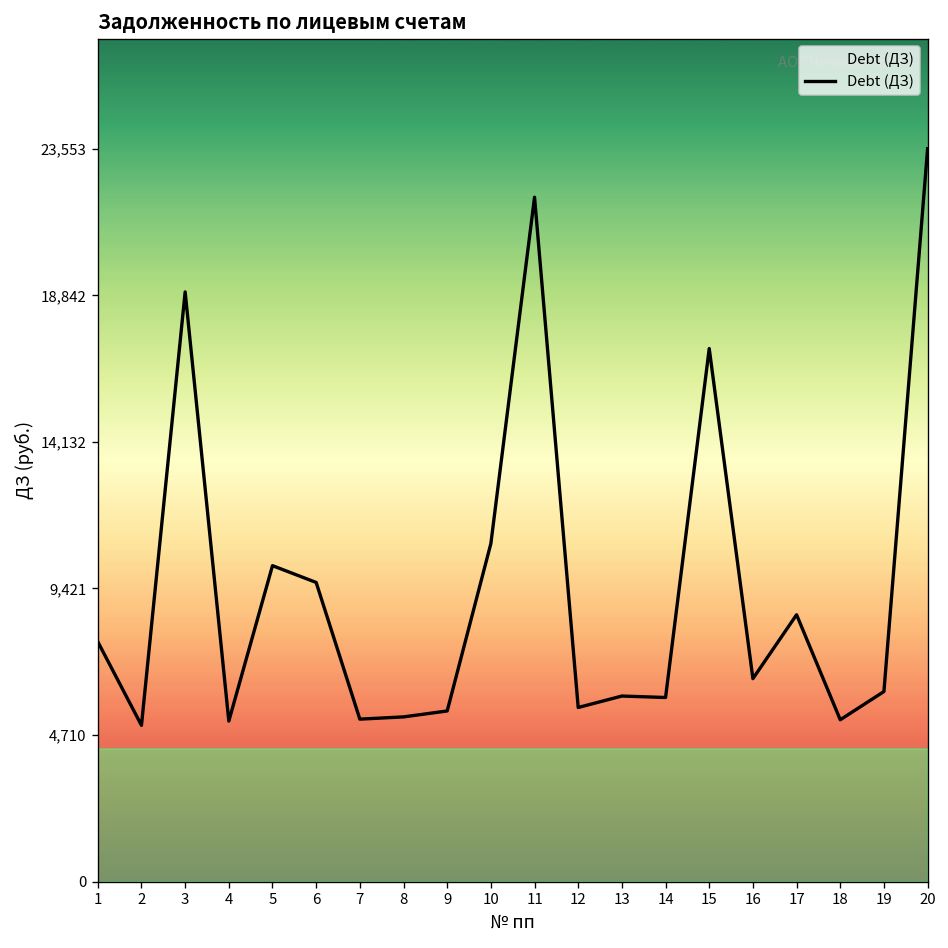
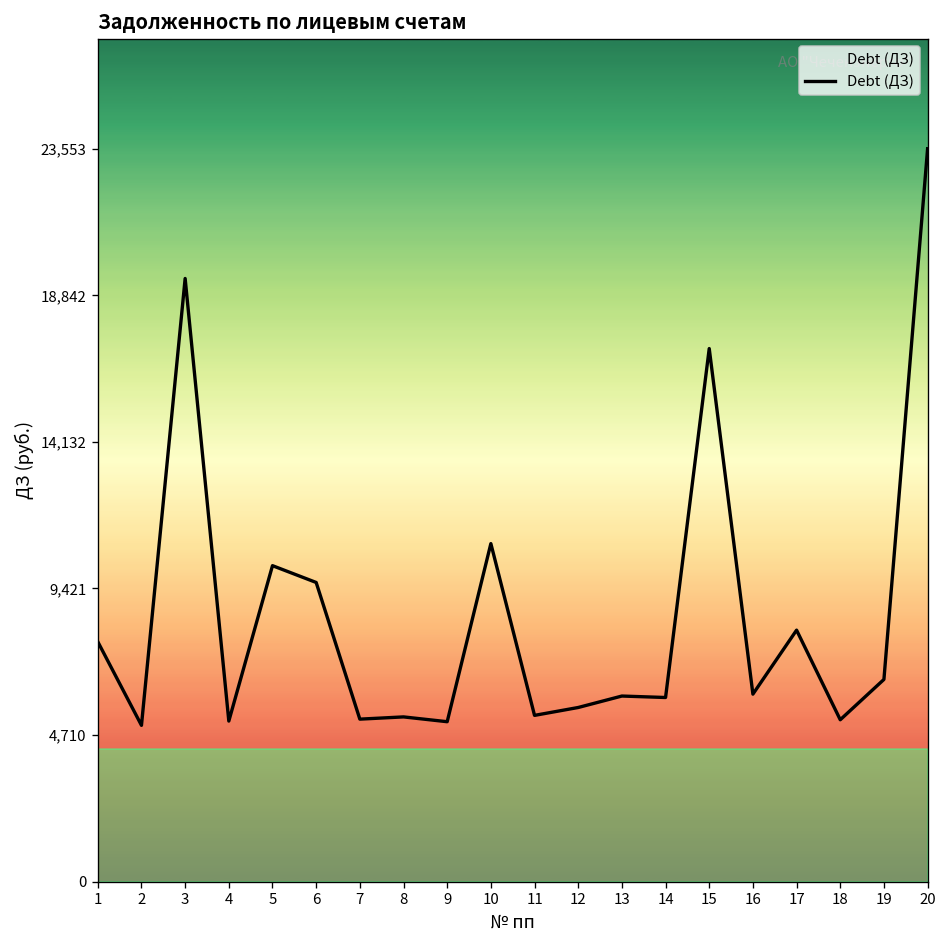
  {
    "1": "7,700",
    "2": "5,000",
-   "3": "19,000",
+   "3": "19,400",
    "4": "5,200",
    "5": "10,200",
    "6": "9,600",
    "7": "5,200",
    "8": "5,300",
-   "9": "5,500",
+   "9": "5,100",
    "10": "10,900",
-   "11": "22,000",
+   "11": "5,300",
    "12": "5,600",
    "13": "6,000",
    "14": "5,900",
    "15": "17,100",
-   "16": "6,500",
-   "17": "8,600",
+   "16": "6,000",
+   "17": "8,100",
    "18": "5,200",
-   "19": "6,100",
+   "19": "6,500",
    "20": "23,600"
  }
